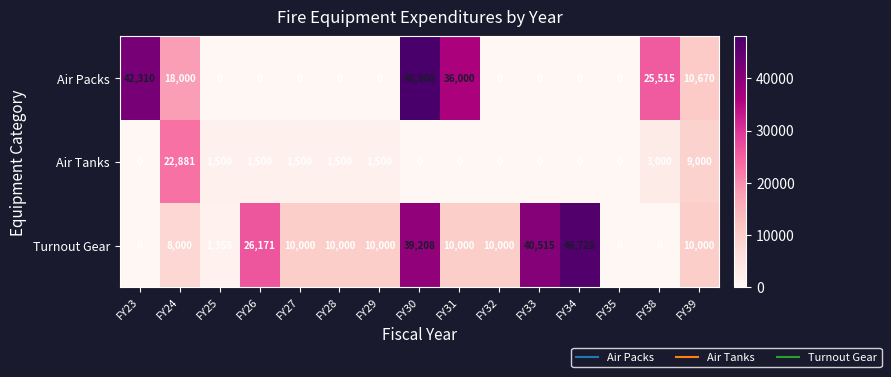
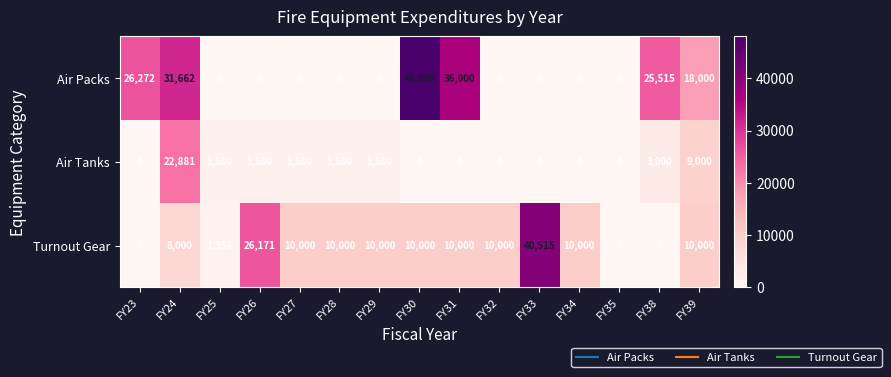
  {
    "Air Packs": {
-     "FY23": "42,310",
-     "FY24": "18,000",
+     "FY23": "26,272",
+     "FY24": "31,662",
      "FY30": "48,000",
      "FY31": "36,000",
      "FY38": "25,515",
-     "FY39": "10,670"
+     "FY39": "18,000"
    },
    "Air Tanks": {
      "FY24": "22,881",
      "FY39": "9,000"
    },
    "Turnout Gear": {
      "FY26": "26,171",
      "FY27": "10,000",
      "FY28": "10,000",
      "FY29": "10,000",
-     "FY30": "39,208",
+     "FY30": "10,000",
      "FY31": "10,000",
      "FY32": "10,000",
      "FY33": "40,515",
-     "FY34": "46,728",
+     "FY34": "10,000",
      "FY39": "10,000"
    }
  }
